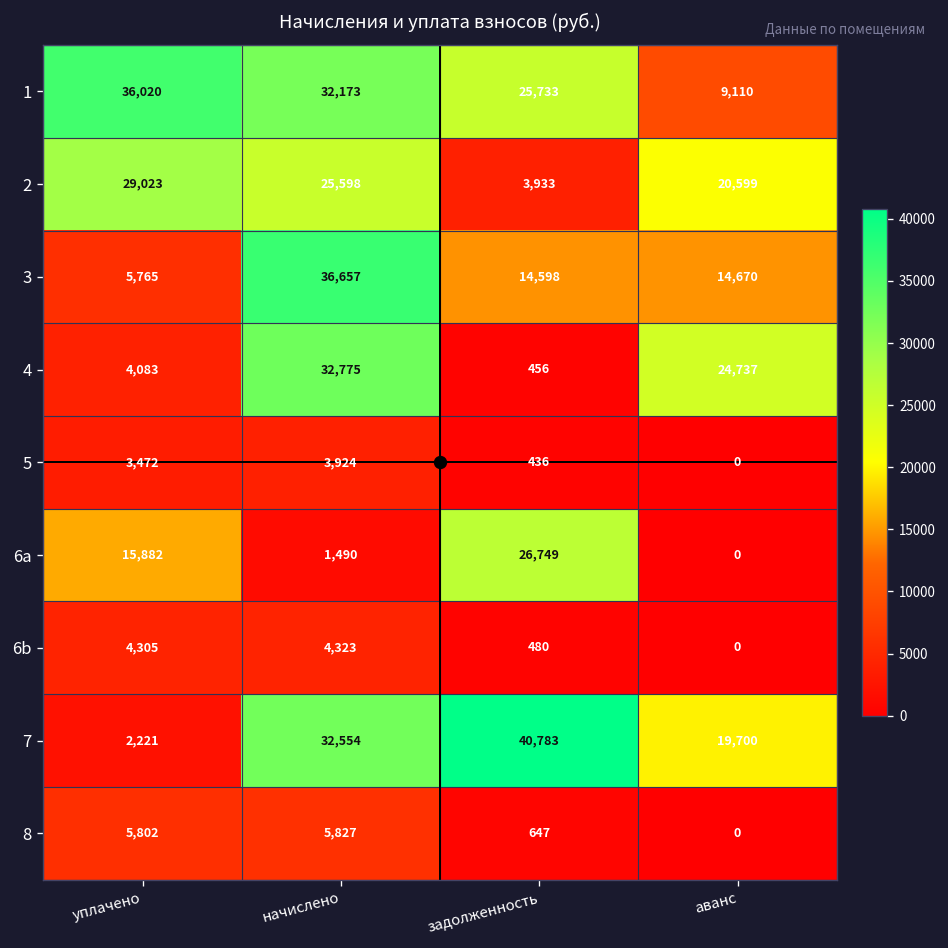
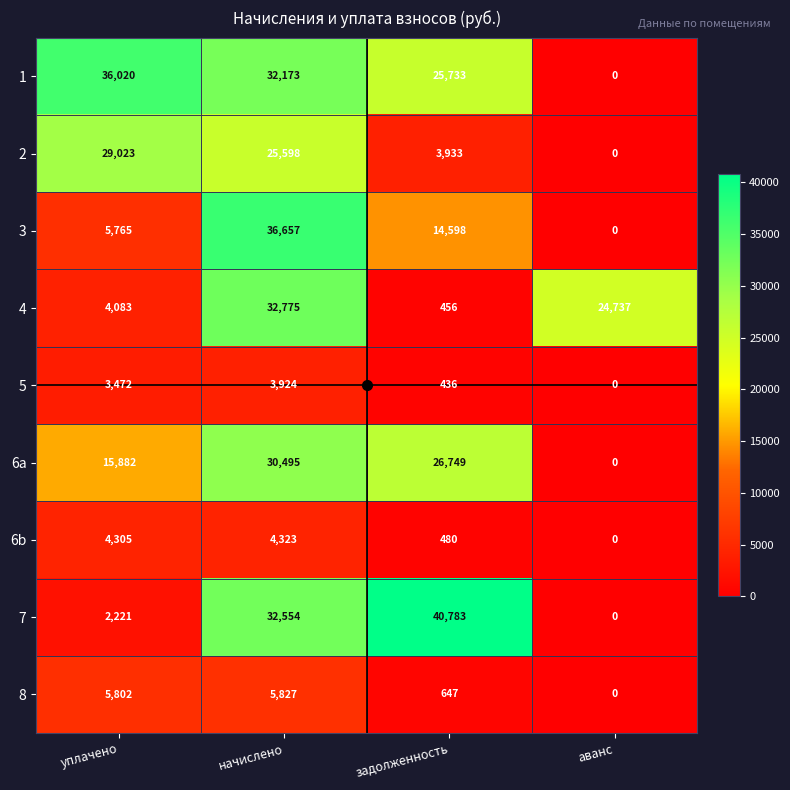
  {
    "1": {
      "уплачено": "36,020",
      "начислено": "32,173",
      "задолженность": "25,733",
-     "аванс": "9,110"
+     "аванс": "0"
    },
    "2": {
      "уплачено": "29,023",
      "начислено": "25,598",
      "задолженность": "3,933",
-     "аванс": "20,599"
+     "аванс": "0"
    },
    "3": {
      "уплачено": "5,765",
      "начислено": "36,657",
      "задолженность": "14,598",
-     "аванс": "14,670"
+     "аванс": "0"
    },
    "4": {
      "уплачено": "4,083",
      "начислено": "32,775",
      "задолженность": "456",
      "аванс": "24,737"
    },
    "5": {
      "уплачено": "3,472",
      "начислено": "3,924",
      "задолженность": "436",
      "аванс": "0"
    },
    "6a": {
      "уплачено": "15,882",
-     "начислено": "1,490",
+     "начислено": "30,495",
      "задолженность": "26,749",
      "аванс": "0"
    },
    "6b": {
      "уплачено": "4,305",
      "начислено": "4,323",
      "задолженность": "480",
      "аванс": "0"
    },
    "7": {
      "уплачено": "2,221",
      "начислено": "32,554",
      "задолженность": "40,783",
-     "аванс": "19,700"
+     "аванс": "0"
    },
    "8": {
      "уплачено": "5,802",
      "начислено": "5,827",
      "задолженность": "647",
      "аванс": "0"
    }
  }
